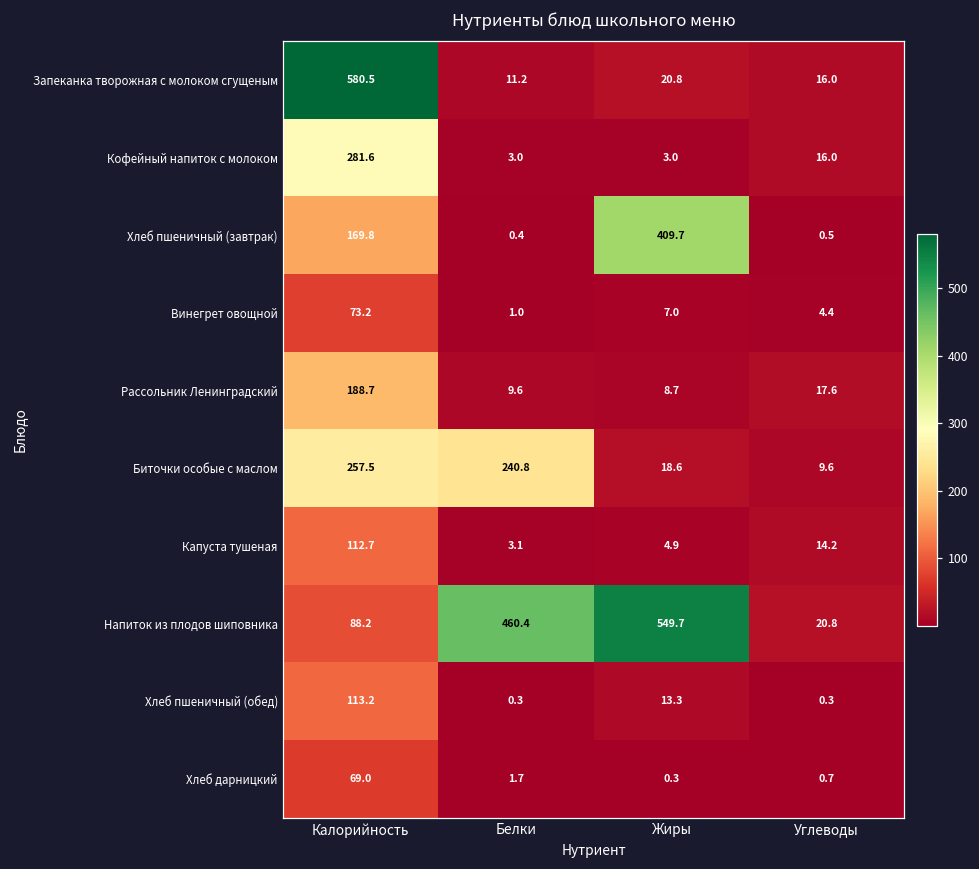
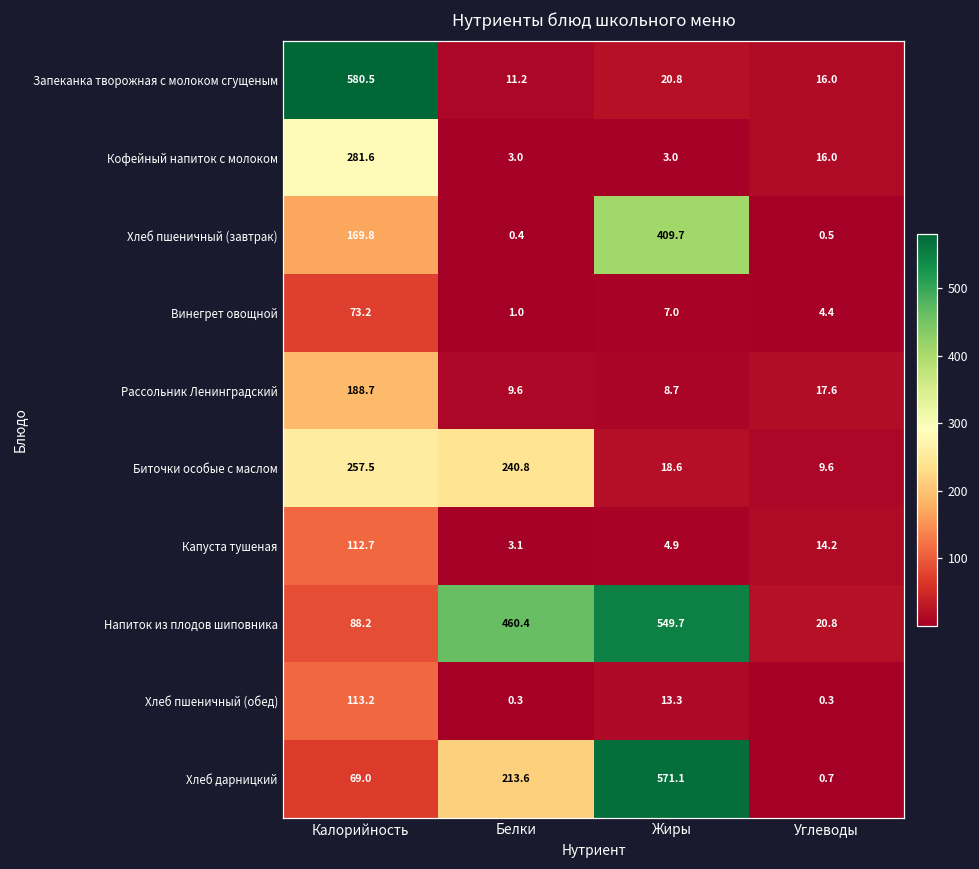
  {
    "Запеканка творожная с молоком сгущеным": {
      "Калорийность": 580.5,
      "Белки": 11.2,
      "Жиры": 20.8,
      "Углеводы": 16.0
    },
    "Кофейный напиток с молоком": {
      "Калорийность": 281.6,
      "Белки": 3.0,
      "Жиры": 3.0,
      "Углеводы": 16.0
    },
    "Хлеб пшеничный (завтрак)": {
      "Калорийность": 169.8,
      "Белки": 0.4,
      "Жиры": 409.7,
      "Углеводы": 0.5
    },
    "Винегрет овощной": {
      "Калорийность": 73.2,
      "Белки": 1.0,
      "Жиры": 7.0,
      "Углеводы": 4.4
    },
    "Рассольник Ленинградский": {
      "Калорийность": 188.7,
      "Белки": 9.6,
      "Жиры": 8.7,
      "Углеводы": 17.6
    },
    "Биточки особые с маслом": {
      "Калорийность": 257.5,
      "Белки": 240.8,
      "Жиры": 18.6,
      "Углеводы": 9.6
    },
    "Капуста тушеная": {
      "Калорийность": 112.7,
      "Белки": 3.1,
      "Жиры": 4.9,
      "Углеводы": 14.2
    },
    "Напиток из плодов шиповника": {
      "Калорийность": 88.2,
      "Белки": 460.4,
      "Жиры": 549.7,
      "Углеводы": 20.8
    },
    "Хлеб пшеничный (обед)": {
      "Калорийность": 113.2,
      "Белки": 0.3,
      "Жиры": 13.3,
      "Углеводы": 0.3
    },
    "Хлеб дарницкий": {
      "Калорийность": 69.0,
-     "Белки": 1.7,
-     "Жиры": 0.3,
+     "Белки": 213.6,
+     "Жиры": 571.1,
      "Углеводы": 0.7
    }
  }
